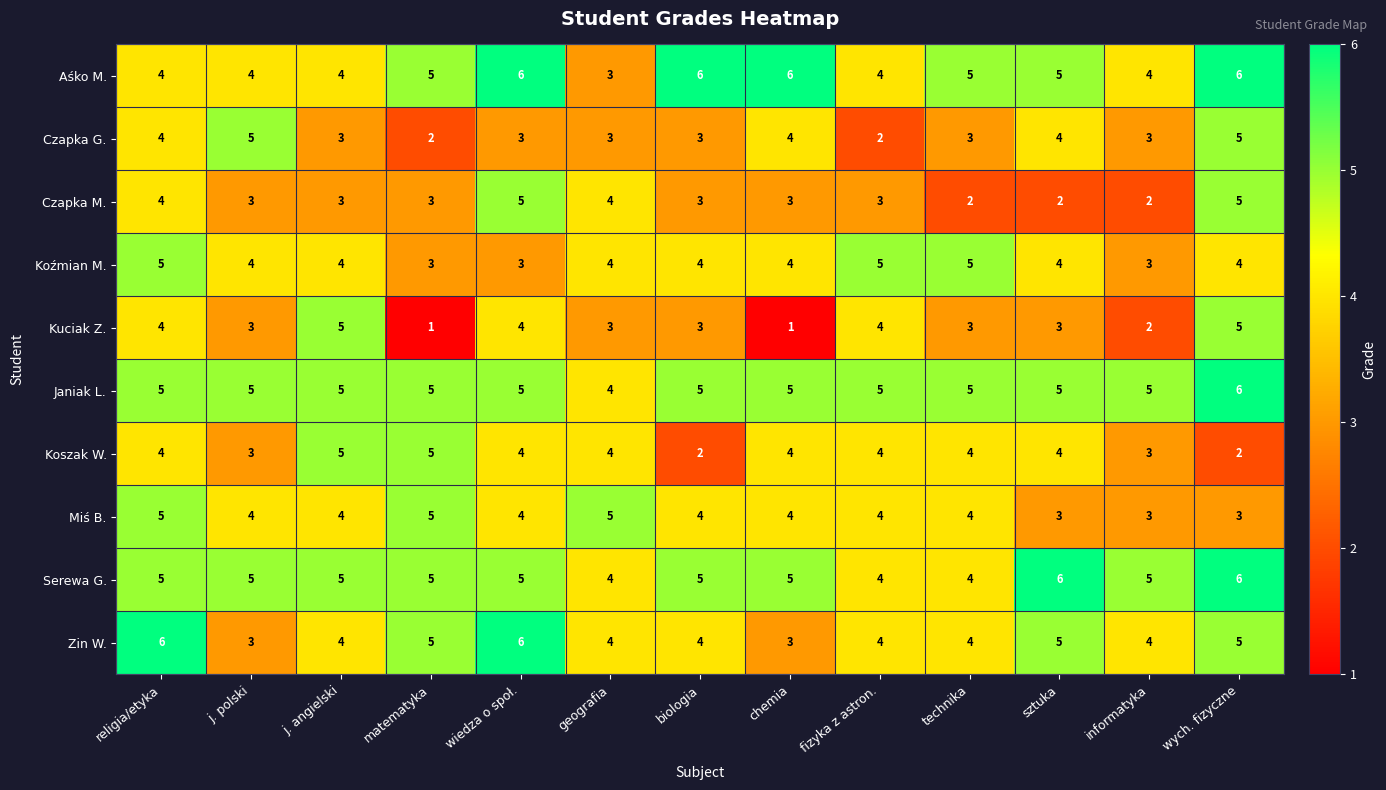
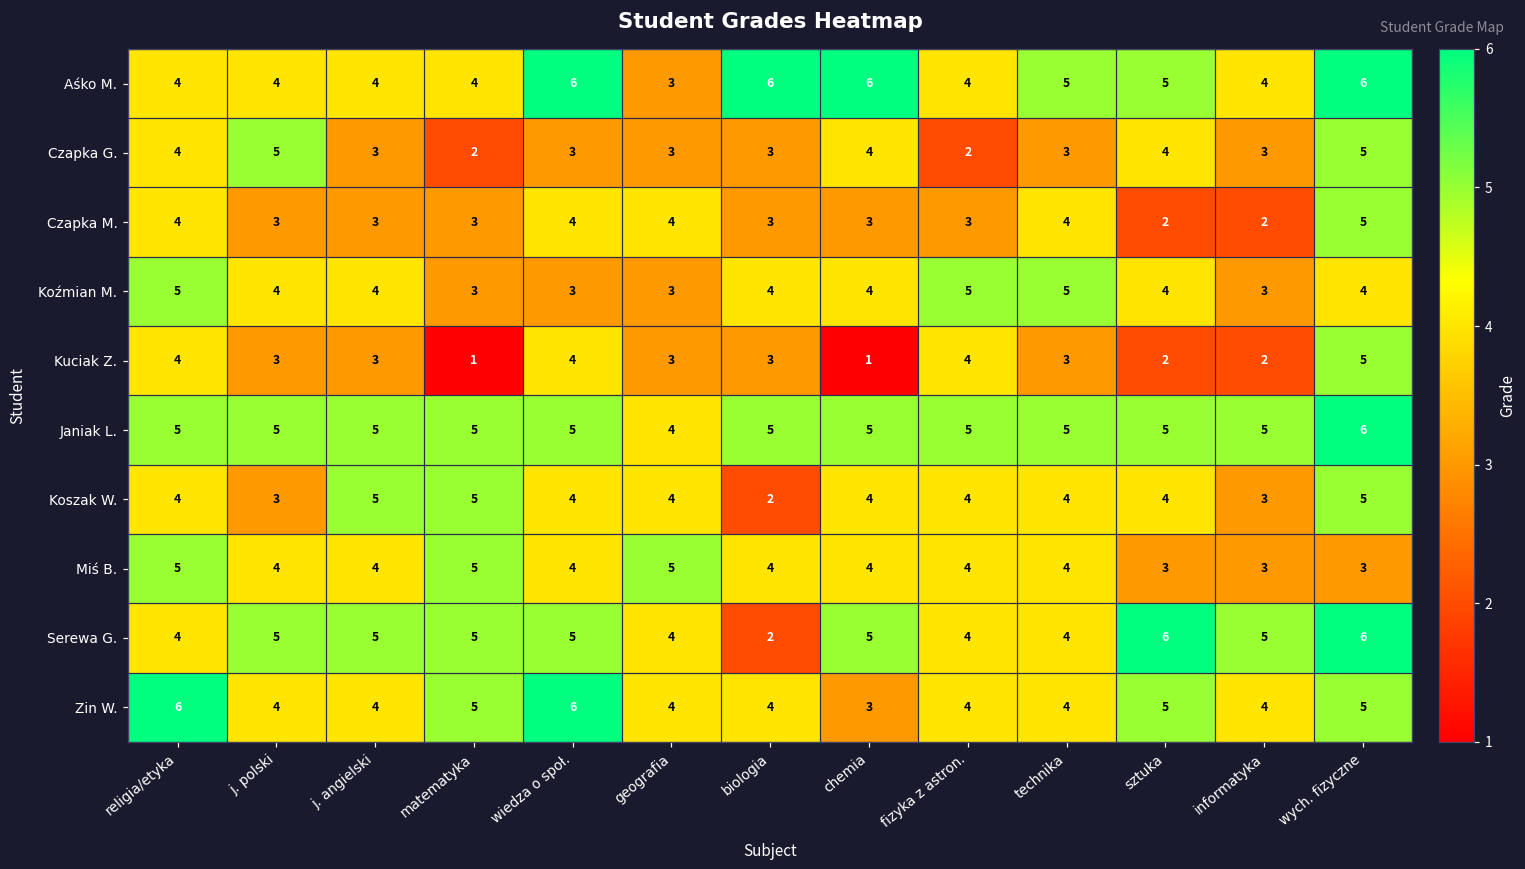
  {
    "Aśko M.": {
      "religia/etyka": 4,
      "j. polski": 4,
      "j. angielski": 4,
-     "matematyka": 5,
+     "matematyka": 4,
      "wiedza o społ.": 6,
      "geografia": 3,
      "biologia": 6,
      "chemia": 6,
      "fizyka z astron.": 4,
      "technika": 5,
      "sztuka": 5,
      "informatyka": 4,
      "wych. fizyczne": 6
    },
    "Czapka G.": {
      "religia/etyka": 4,
      "j. polski": 5,
      "j. angielski": 3,
      "matematyka": 2,
      "wiedza o społ.": 3,
      "geografia": 3,
      "biologia": 3,
      "chemia": 4,
      "fizyka z astron.": 2,
      "technika": 3,
      "sztuka": 4,
      "informatyka": 3,
      "wych. fizyczne": 5
    },
    "Czapka M.": {
      "religia/etyka": 4,
      "j. polski": 3,
      "j. angielski": 3,
      "matematyka": 3,
-     "wiedza o społ.": 5,
+     "wiedza o społ.": 4,
      "geografia": 4,
      "biologia": 3,
      "chemia": 3,
      "fizyka z astron.": 3,
-     "technika": 2,
+     "technika": 4,
      "sztuka": 2,
      "informatyka": 2,
      "wych. fizyczne": 5
    },
    "Koźmian M.": {
      "religia/etyka": 5,
      "j. polski": 4,
      "j. angielski": 4,
      "matematyka": 3,
      "wiedza o społ.": 3,
-     "geografia": 4,
+     "geografia": 3,
      "biologia": 4,
      "chemia": 4,
      "fizyka z astron.": 5,
      "technika": 5,
      "sztuka": 4,
      "informatyka": 3,
      "wych. fizyczne": 4
    },
    "Kuciak Z.": {
      "religia/etyka": 4,
      "j. polski": 3,
-     "j. angielski": 5,
+     "j. angielski": 3,
      "matematyka": 1,
      "wiedza o społ.": 4,
      "geografia": 3,
      "biologia": 3,
      "chemia": 1,
      "fizyka z astron.": 4,
      "technika": 3,
-     "sztuka": 3,
+     "sztuka": 2,
      "informatyka": 2,
      "wych. fizyczne": 5
    },
    "Janiak L.": {
      "religia/etyka": 5,
      "j. polski": 5,
      "j. angielski": 5,
      "matematyka": 5,
      "wiedza o społ.": 5,
      "geografia": 4,
      "biologia": 5,
      "chemia": 5,
      "fizyka z astron.": 5,
      "technika": 5,
      "sztuka": 5,
      "informatyka": 5,
      "wych. fizyczne": 6
    },
    "Koszak W.": {
      "religia/etyka": 4,
      "j. polski": 3,
      "j. angielski": 5,
      "matematyka": 5,
      "wiedza o społ.": 4,
      "geografia": 4,
      "biologia": 2,
      "chemia": 4,
      "fizyka z astron.": 4,
      "technika": 4,
      "sztuka": 4,
      "informatyka": 3,
-     "wych. fizyczne": 2
+     "wych. fizyczne": 5
    },
    "Miś B.": {
      "religia/etyka": 5,
      "j. polski": 4,
      "j. angielski": 4,
      "matematyka": 5,
      "wiedza o społ.": 4,
      "geografia": 5,
      "biologia": 4,
      "chemia": 4,
      "fizyka z astron.": 4,
      "technika": 4,
      "sztuka": 3,
      "informatyka": 3,
      "wych. fizyczne": 3
    },
    "Serewa G.": {
-     "religia/etyka": 5,
+     "religia/etyka": 4,
      "j. polski": 5,
      "j. angielski": 5,
      "matematyka": 5,
      "wiedza o społ.": 5,
      "geografia": 4,
-     "biologia": 5,
+     "biologia": 2,
      "chemia": 5,
      "fizyka z astron.": 4,
      "technika": 4,
      "sztuka": 6,
      "informatyka": 5,
      "wych. fizyczne": 6
    },
    "Zin W.": {
      "religia/etyka": 6,
-     "j. polski": 3,
+     "j. polski": 4,
      "j. angielski": 4,
      "matematyka": 5,
      "wiedza o społ.": 6,
      "geografia": 4,
      "biologia": 4,
      "chemia": 3,
      "fizyka z astron.": 4,
      "technika": 4,
      "sztuka": 5,
      "informatyka": 4,
      "wych. fizyczne": 5
    }
  }
